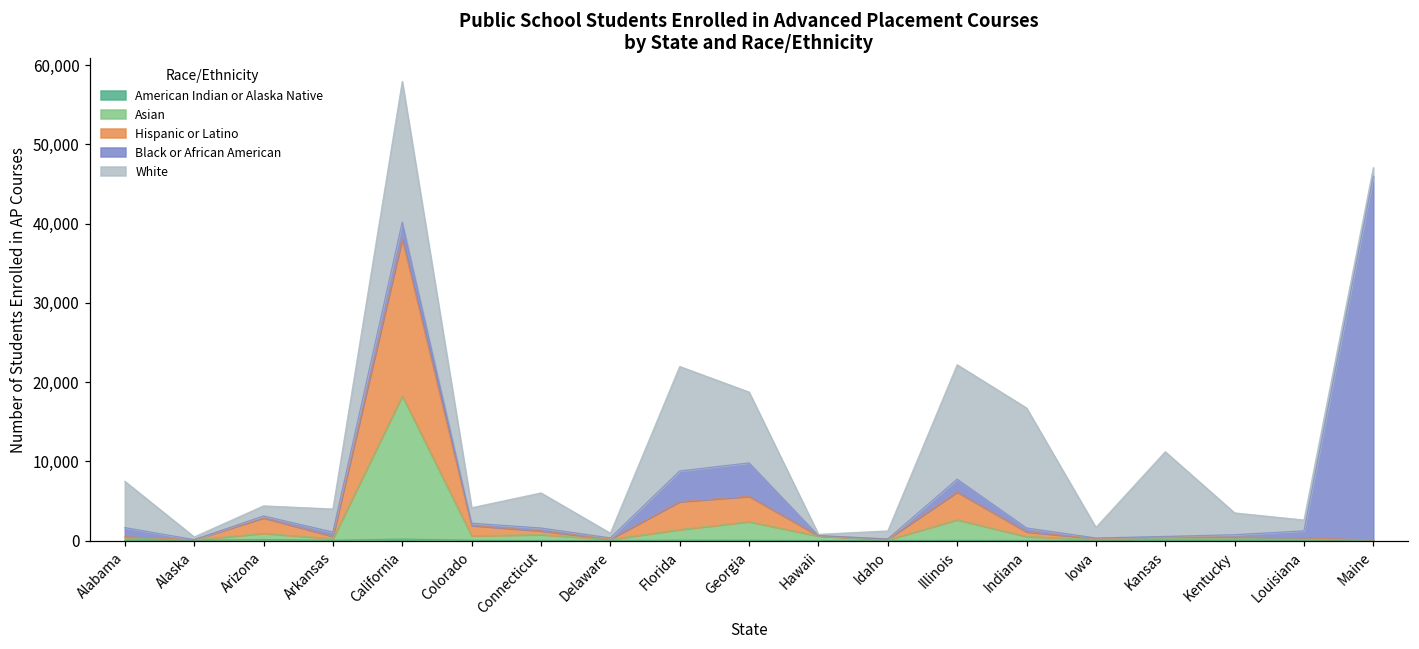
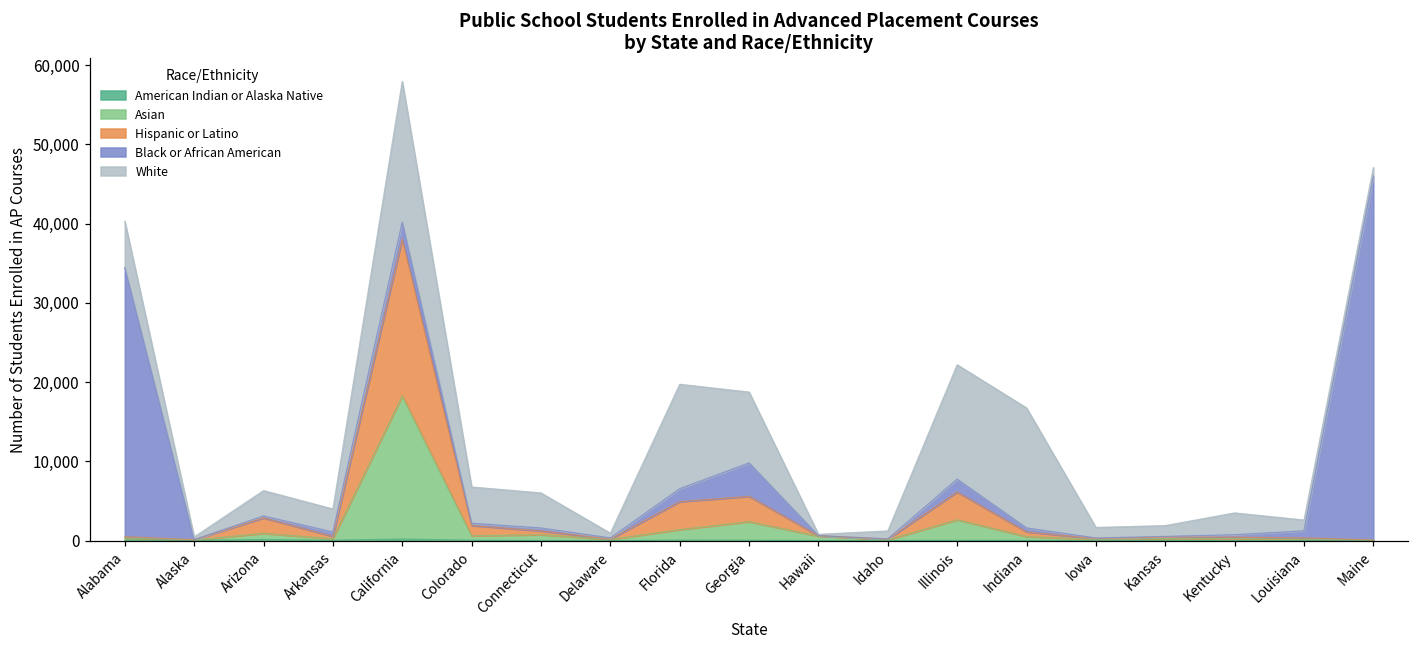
  {
    "Hispanic or Latino": {
      "California": "20,000",
      "Connecticut": "0",
      "Florida": "4,000",
      "Georgia": "3,000",
      "Illinois": "4,000",
      "Indiana": "1,000"
    },
    "Black or African American": {
-     "Alabama": "1,000",
+     "Alabama": "34,000",
      "Arkansas": "1,000",
      "California": "2,000",
      "Connecticut": "0",
-     "Florida": "4,000",
+     "Florida": "2,000",
      "Georgia": "4,000",
      "Illinois": "2,000",
      "Indiana": "0",
      "Louisiana": "1,000",
      "Maine": "46,000"
    },
    "White": {
      "Alabama": "6,000",
-     "Arizona": "1,000",
+     "Arizona": "3,000",
      "Arkansas": "3,000",
      "California": "18,000",
-     "Colorado": "2,000",
+     "Colorado": "5,000",
      "Connecticut": "4,000",
      "Delaware": "1,000",
      "Florida": "13,000",
      "Georgia": "9,000",
      "Idaho": "1,000",
      "Illinois": "14,000",
      "Indiana": "15,000",
      "Iowa": "1,000",
-     "Kansas": "11,000",
+     "Kansas": "1,000",
      "Kentucky": "3,000",
      "Louisiana": "1,000",
      "Maine": "1,000"
    }
  }
